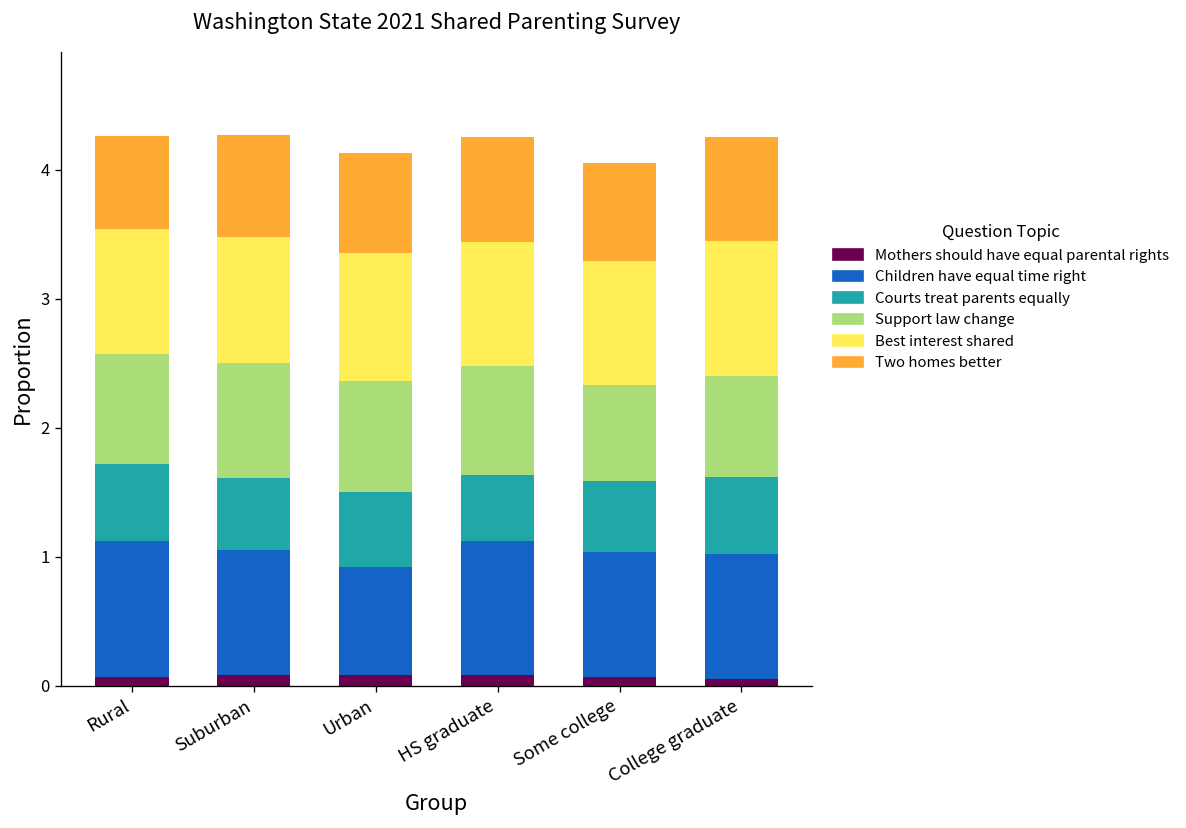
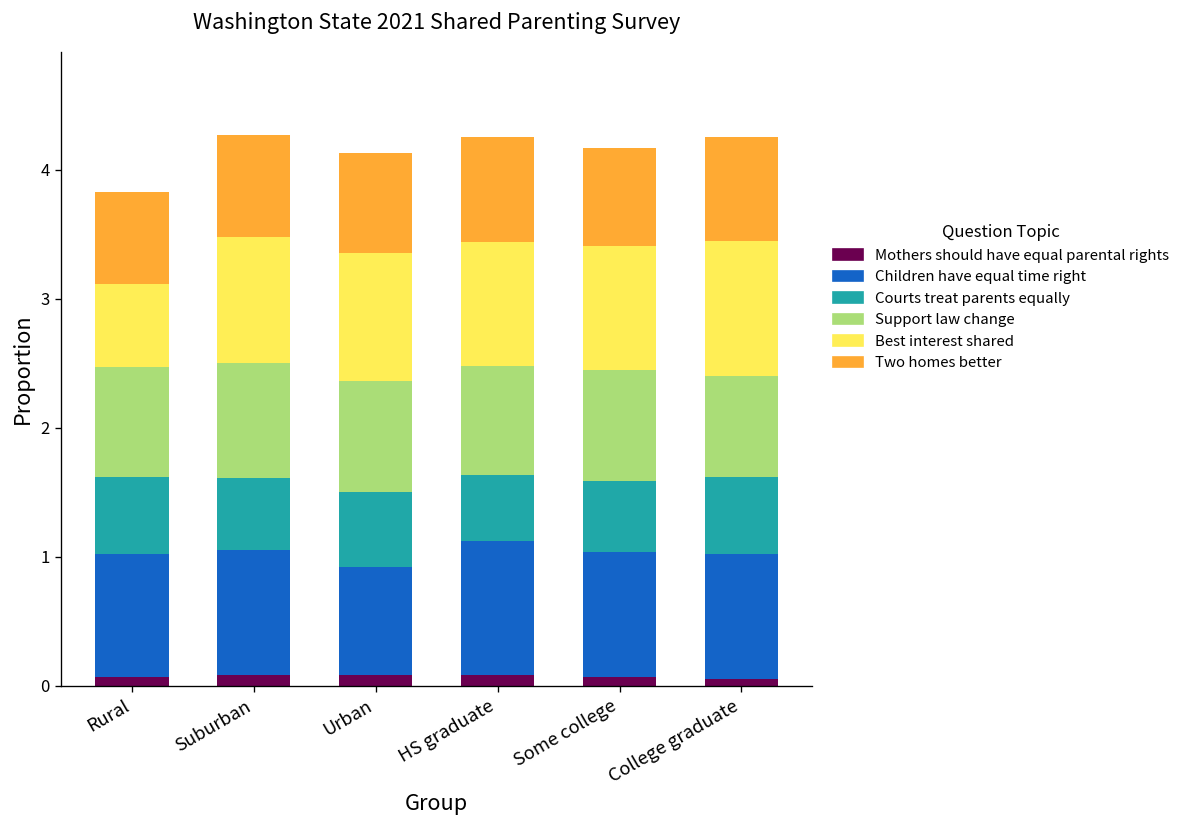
  {
    "Mothers should have equal parental rights": {
      "Rural": 0.07,
      "Suburban": 0.08,
      "Urban": 0.08,
      "HS graduate": 0.08,
      "Some college": 0.07,
      "College graduate": 0.05
    },
    "Children have equal time right": {
-     "Rural": 1.05,
+     "Rural": 0.95,
      "Suburban": 0.97,
      "Urban": 0.84,
      "HS graduate": 1.04,
      "Some college": 0.97,
      "College graduate": 0.97
    },
    "Courts treat parents equally": {
      "Rural": 0.60,
      "Suburban": 0.56,
      "Urban": 0.58,
      "HS graduate": 0.51,
      "Some college": 0.55,
      "College graduate": 0.60
    },
    "Support law change": {
      "Rural": 0.85,
      "Suburban": 0.89,
      "Urban": 0.86,
      "HS graduate": 0.85,
-     "Some college": 0.74,
+     "Some college": 0.86,
      "College graduate": 0.78
    },
    "Best interest shared": {
-     "Rural": 0.97,
+     "Rural": 0.64,
      "Suburban": 0.98,
      "Urban": 0.99,
      "HS graduate": 0.96,
      "Some college": 0.96,
      "College graduate": 1.05
    },
    "Two homes better": {
      "Rural": 0.72,
      "Suburban": 0.79,
      "Urban": 0.78,
      "HS graduate": 0.81,
      "Some college": 0.76,
      "College graduate": 0.80
    }
  }
